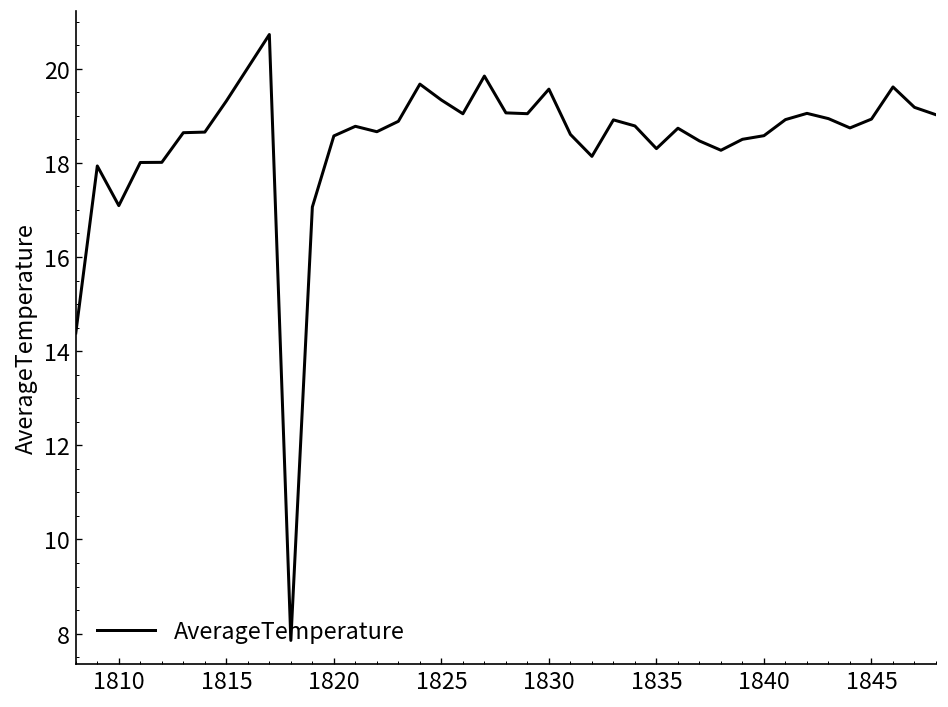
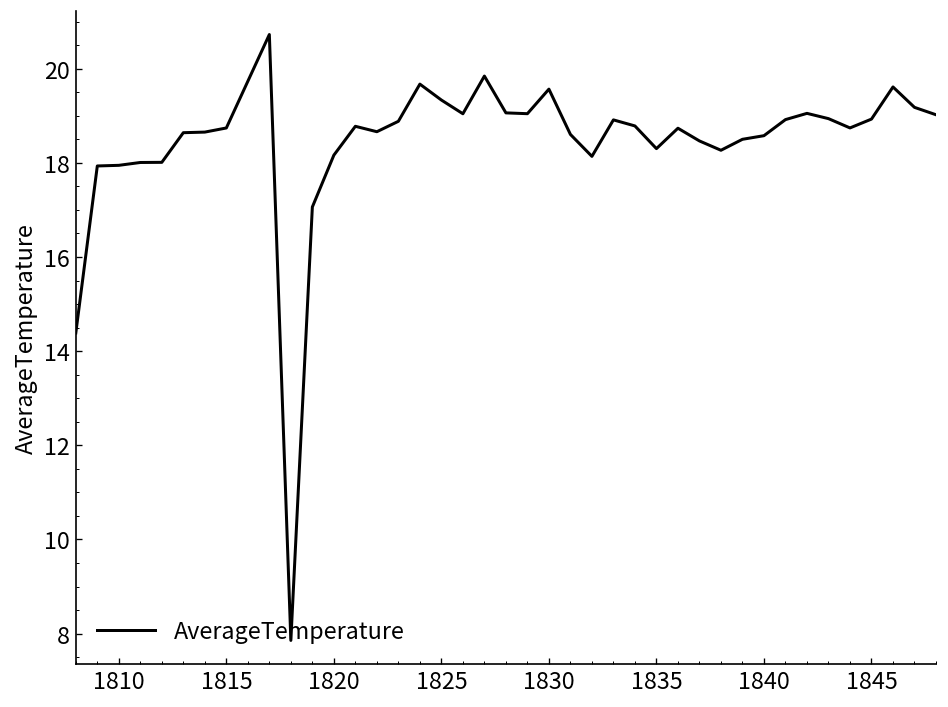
  {
-   "1810": 17.1,
-   "1815": 19.3,
-   "1820": 18.6,
+   "1810": 17.9,
+   "1815": 18.7,
+   "1820": 18.2,
    "1825": 19.3,
    "1830": 19.6,
    "1835": 18.3,
    "1840": 18.6,
    "1845": 18.9
  }
